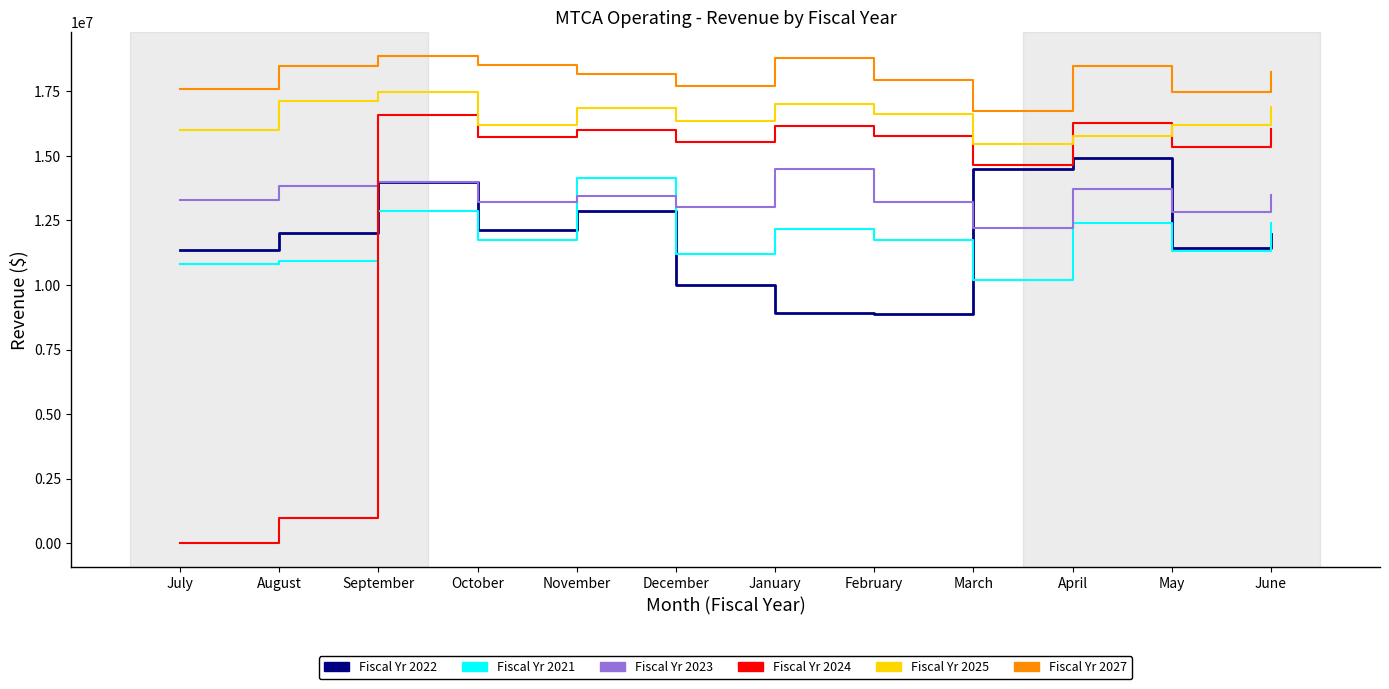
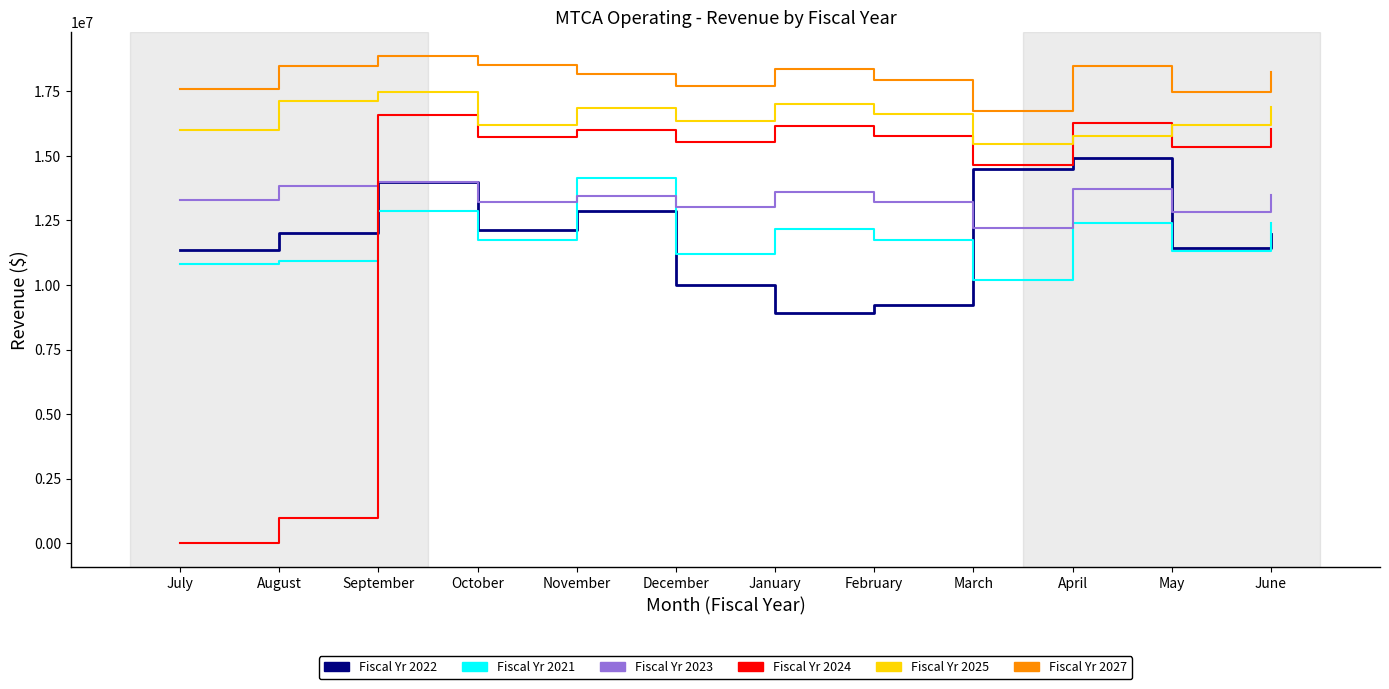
  {
    "Fiscal Yr 2022": {
      "July": 11400000,
      "August": 12000000,
      "October": 12100000,
      "November": 12900000,
      "December": 10000000,
      "January": 8900000,
-     "February": 8900000,
+     "February": 9200000,
      "March": 14500000,
      "April": 14900000,
      "May": 11400000,
      "June": 12000000
    },
    "Fiscal Yr 2021": {
      "July": 10800000,
      "August": 10900000,
      "September": 12900000,
      "October": 11700000,
      "November": 14100000,
      "December": 11200000,
      "January": 12200000,
      "February": 11800000,
      "March": 10200000,
      "April": 12400000,
      "May": 11300000,
      "June": 12400000
    },
    "Fiscal Yr 2023": {
      "July": 13300000,
      "August": 13800000,
      "October": 13200000,
      "November": 13500000,
      "December": 13000000,
-     "January": 14500000,
+     "January": 13600000,
      "February": 13200000,
      "March": 12200000,
      "April": 13700000,
      "May": 12800000,
      "June": 13500000
    },
    "Fiscal Yr 2024": {
      "July": 0,
      "August": 1000000,
      "September": 16600000,
      "October": 15800000,
      "November": 16000000,
      "December": 15500000,
      "January": 16200000,
      "February": 15800000,
      "March": 14700000,
      "April": 16300000,
      "May": 15400000,
      "June": 16000000
    },
    "Fiscal Yr 2025": {
      "July": 16000000,
      "August": 17100000,
      "September": 17500000,
      "October": 16200000,
      "November": 16800000,
      "December": 16400000,
      "January": 17000000,
      "February": 16600000,
      "March": 15500000,
      "April": 15800000,
      "May": 16200000,
      "June": 16900000
    },
    "Fiscal Yr 2027": {
      "July": 17600000,
      "August": 18500000,
      "September": 18900000,
      "October": 18500000,
      "November": 18200000,
      "December": 17700000,
-     "January": 18800000,
+     "January": 18400000,
      "February": 18000000,
      "March": 16700000,
      "April": 18500000,
      "May": 17500000,
      "June": 18200000
    }
  }
